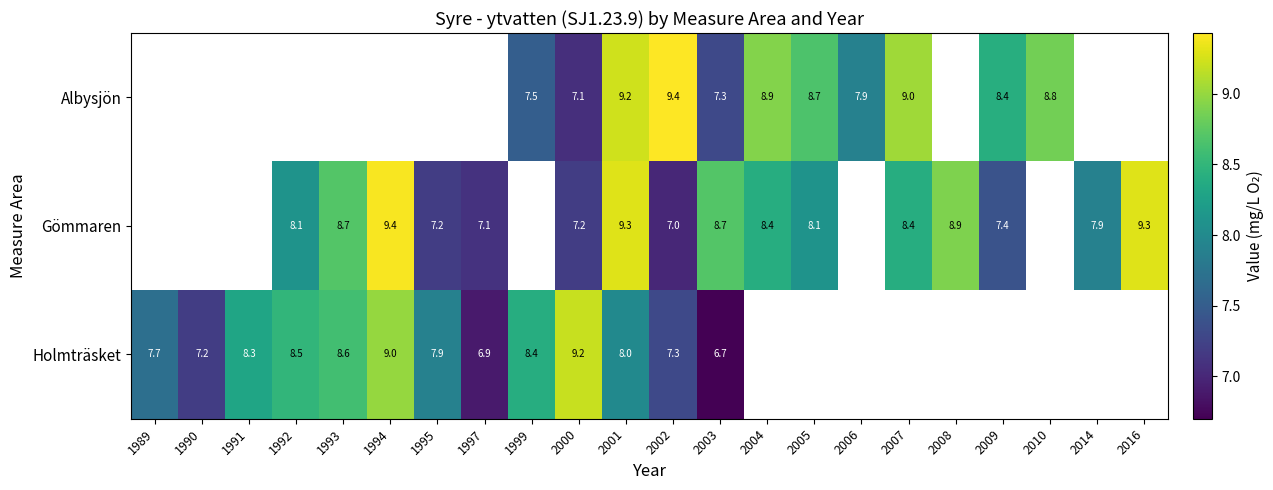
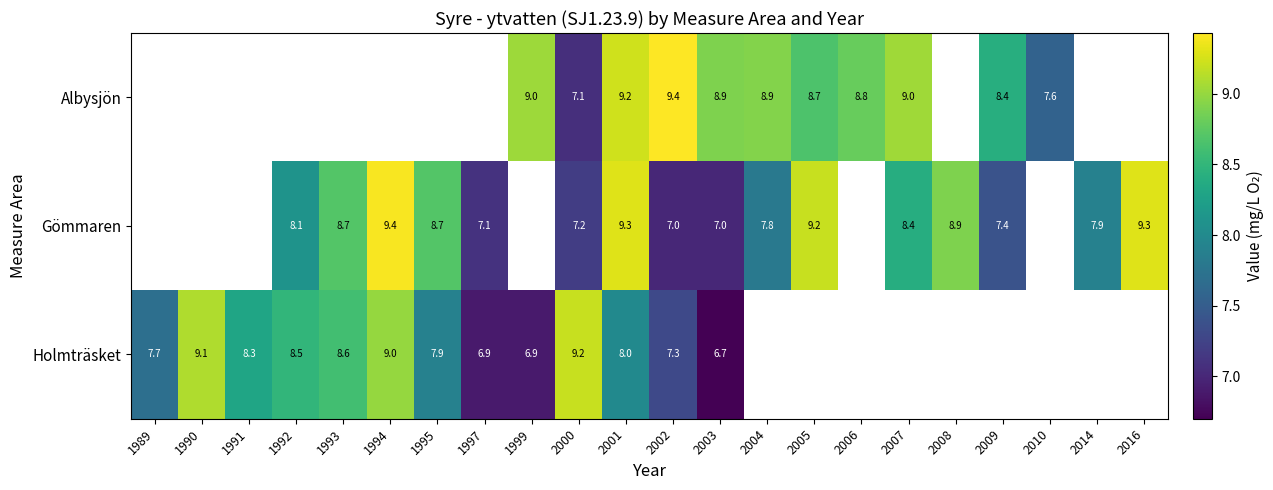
  {
    "Albysjön": {
-     "1999": 7.5,
+     "1999": 9.0,
      "2000": 7.1,
      "2001": 9.2,
      "2002": 9.4,
-     "2003": 7.3,
+     "2003": 8.9,
      "2004": 8.9,
      "2005": 8.7,
-     "2006": 7.9,
+     "2006": 8.8,
      "2007": 9.0,
      "2009": 8.4,
-     "2010": 8.8
+     "2010": 7.6
    },
    "Gömmaren": {
      "1992": 8.1,
      "1993": 8.7,
      "1994": 9.4,
-     "1995": 7.2,
+     "1995": 8.7,
      "1997": 7.1,
      "2000": 7.2,
      "2001": 9.3,
      "2002": 7.0,
-     "2003": 8.7,
-     "2004": 8.4,
-     "2005": 8.1,
+     "2003": 7.0,
+     "2004": 7.8,
+     "2005": 9.2,
      "2007": 8.4,
      "2008": 8.9,
      "2009": 7.4,
      "2014": 7.9,
      "2016": 9.3
    },
    "Holmträsket": {
      "1989": 7.7,
-     "1990": 7.2,
+     "1990": 9.1,
      "1991": 8.3,
      "1992": 8.5,
      "1993": 8.6,
      "1994": 9.0,
      "1995": 7.9,
      "1997": 6.9,
-     "1999": 8.4,
+     "1999": 6.9,
      "2000": 9.2,
      "2001": 8.0,
      "2002": 7.3,
      "2003": 6.7
    }
  }
